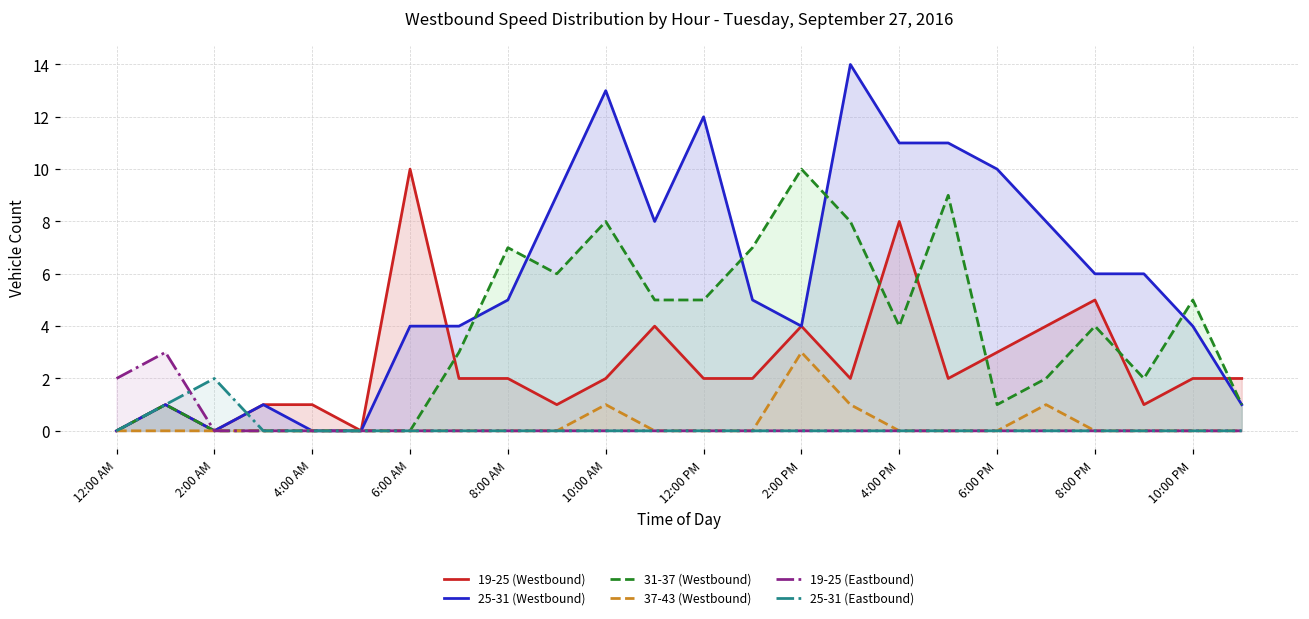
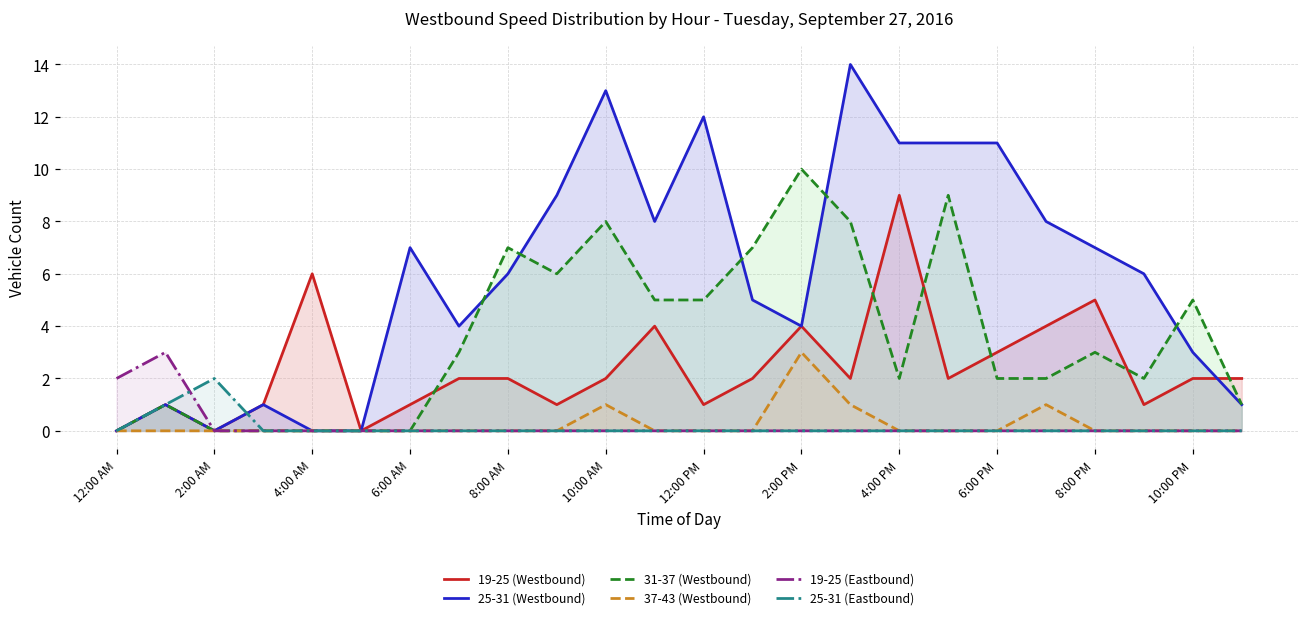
  {
    "19-25 (Westbound)": {
-     "4:00 AM": 1,
-     "6:00 AM": 10,
+     "4:00 AM": 6,
+     "6:00 AM": 1,
      "8:00 AM": 2,
      "10:00 AM": 2,
-     "12:00 PM": 2,
-     "4:00 PM": 8,
+     "12:00 PM": 1,
+     "4:00 PM": 9,
      "6:00 PM": 3,
      "8:00 PM": 5,
      "10:00 PM": 2
    },
    "25-31 (Westbound)": {
-     "6:00 AM": 4,
-     "8:00 AM": 5,
+     "6:00 AM": 7,
+     "8:00 AM": 6,
      "10:00 AM": 13,
      "12:00 PM": 12,
      "4:00 PM": 11,
-     "6:00 PM": 10,
-     "8:00 PM": 6,
-     "10:00 PM": 4
+     "6:00 PM": 11,
+     "8:00 PM": 7,
+     "10:00 PM": 3
    },
    "31-37 (Westbound)": {
      "8:00 AM": 7,
      "10:00 AM": 8,
      "12:00 PM": 5,
      "2:00 PM": 10,
-     "4:00 PM": 4,
-     "6:00 PM": 1,
-     "8:00 PM": 4,
+     "4:00 PM": 2,
+     "6:00 PM": 2,
+     "8:00 PM": 3,
      "10:00 PM": 5
    },
    "37-43 (Westbound)": {
      "10:00 AM": 1,
      "2:00 PM": 3
    },
    "19-25 (Eastbound)": {
      "12:00 AM": 2
    },
    "25-31 (Eastbound)": {
      "2:00 AM": 2
    }
  }
